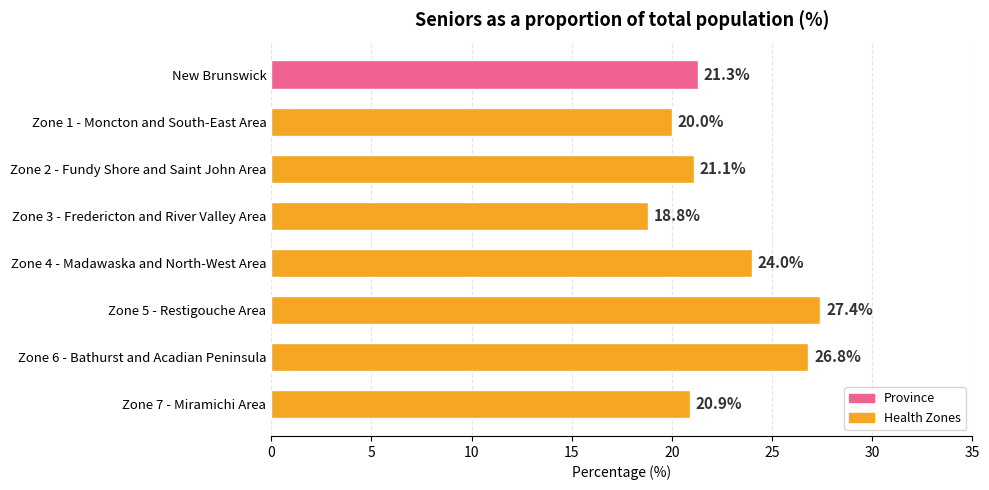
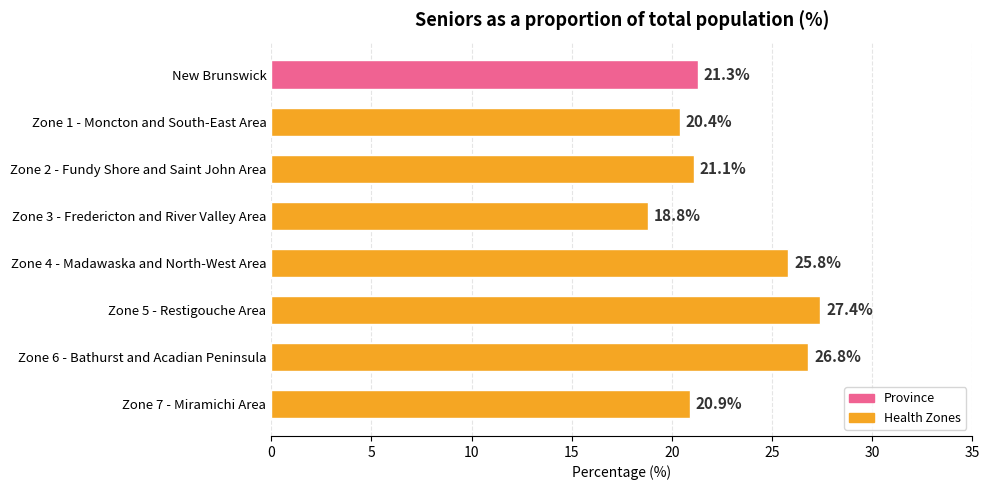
  {
    "New Brunswick": "21.3%",
-   "Zone 1 - Moncton and South-East Area": "20.0%",
+   "Zone 1 - Moncton and South-East Area": "20.4%",
    "Zone 2 - Fundy Shore and Saint John Area": "21.1%",
    "Zone 3 - Fredericton and River Valley Area": "18.8%",
-   "Zone 4 - Madawaska and North-West Area": "24.0%",
+   "Zone 4 - Madawaska and North-West Area": "25.8%",
    "Zone 5 - Restigouche Area": "27.4%",
    "Zone 6 - Bathurst and Acadian Peninsula": "26.8%",
    "Zone 7 - Miramichi Area": "20.9%"
  }
